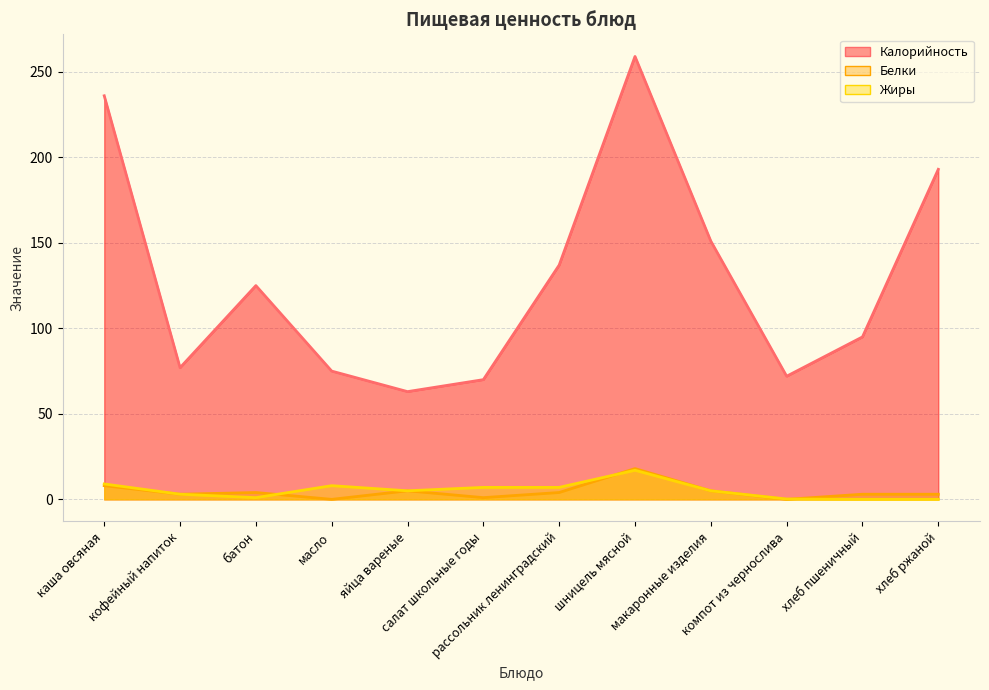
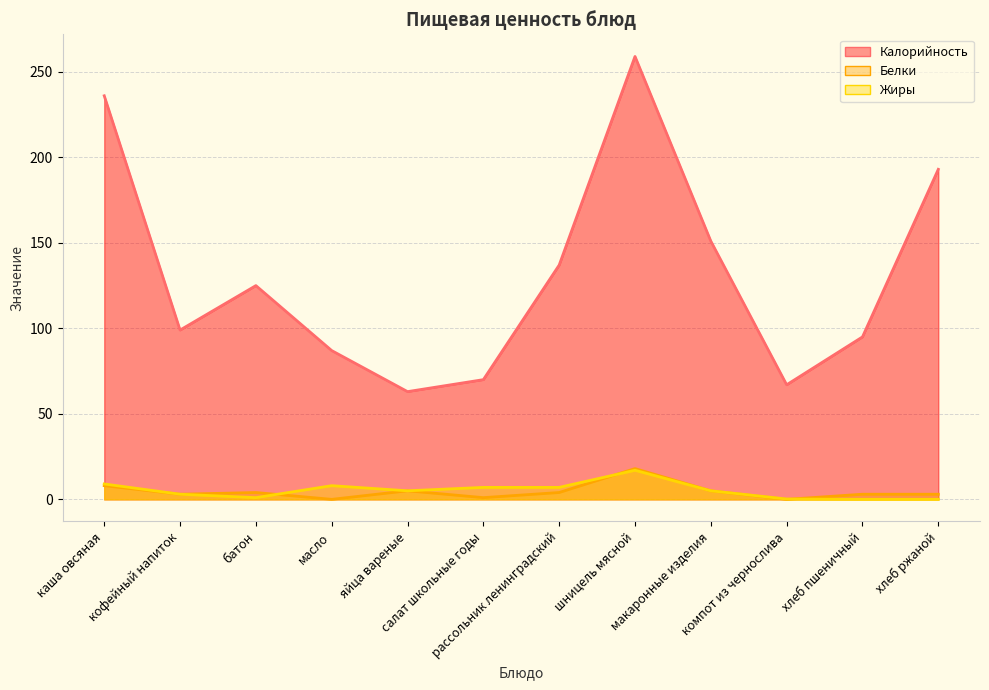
  {
    "Калорийность": {
      "каша овсяная": 236,
-     "кофейный напиток": 77,
+     "кофейный напиток": 99,
      "батон": 125,
-     "масло": 75,
+     "масло": 87,
      "яйца вареные": 63,
      "салат школьные годы": 70,
      "рассольник ленинградский": 137,
      "шницель мясной": 259,
      "макаронные изделия": 151,
-     "компот из чернослива": 72,
+     "компот из чернослива": 67,
      "хлеб пшеничный": 95,
      "хлеб ржаной": 193
    }
  }
